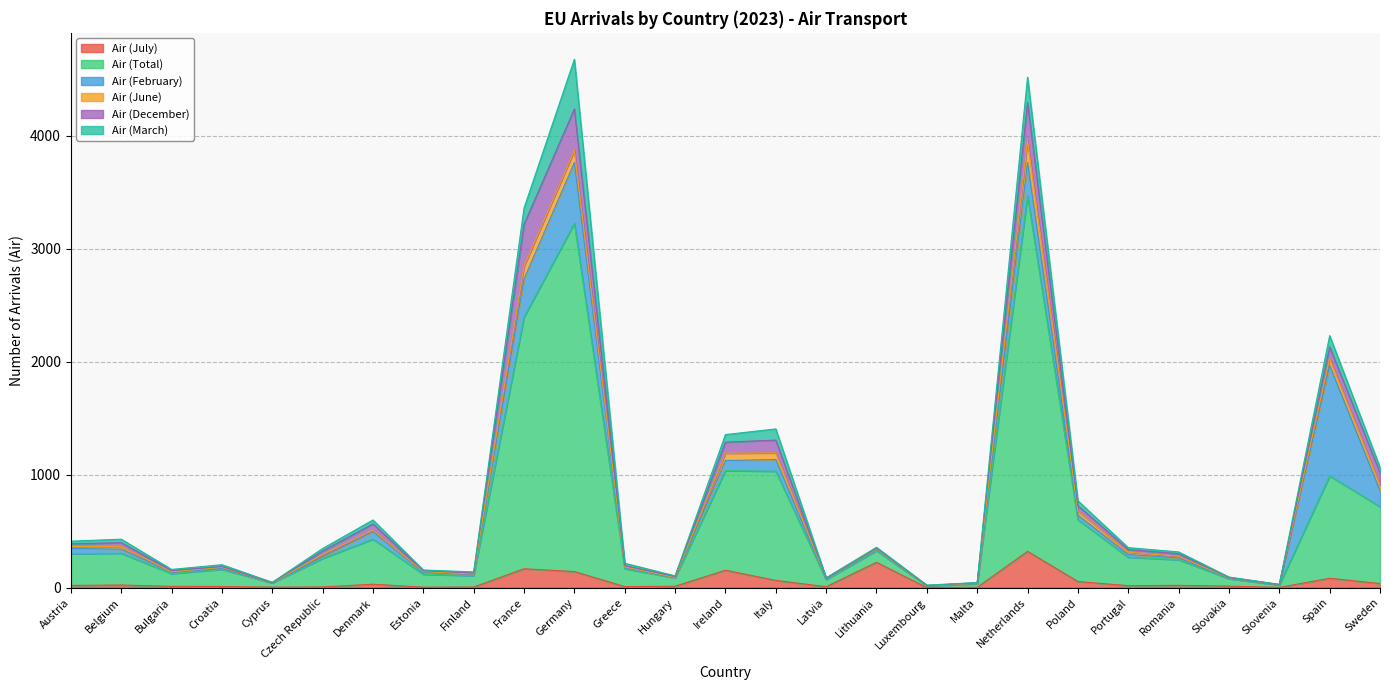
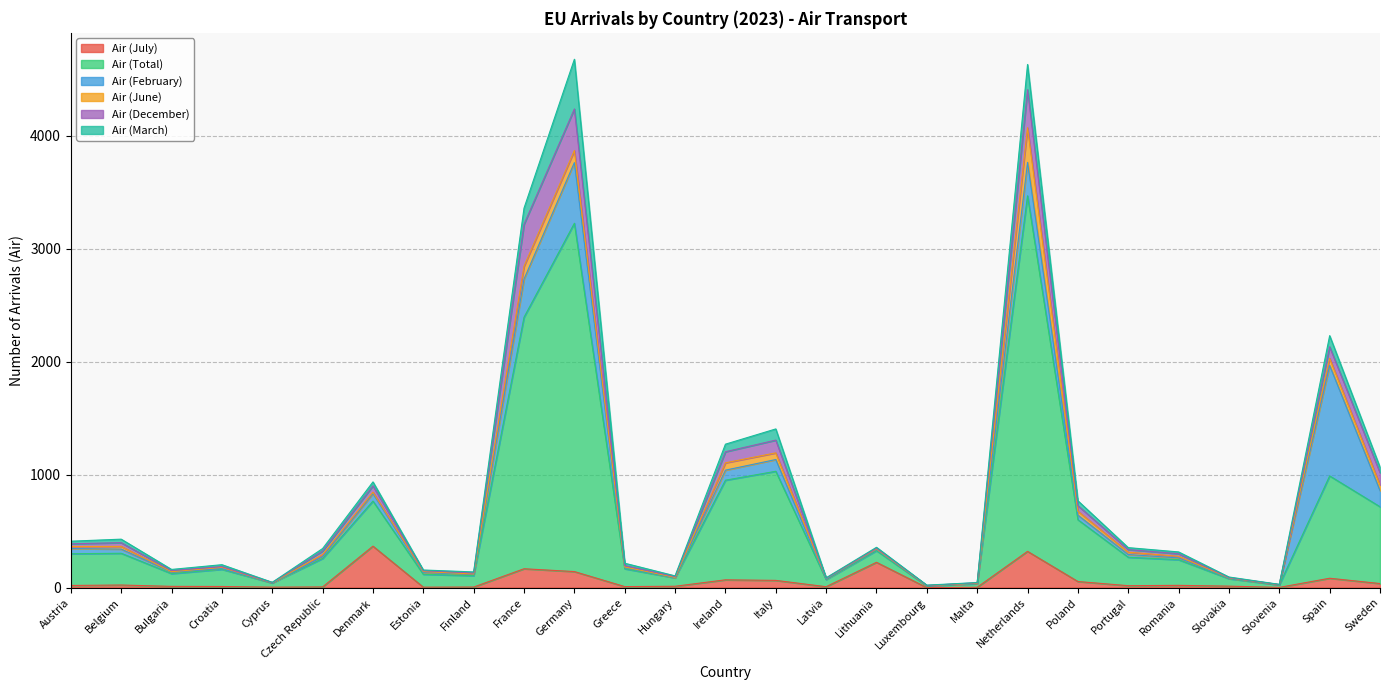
  {
    "Air (July)": {
      "Austria": 20,
      "Belgium": 20,
      "Bulgaria": 10,
      "Croatia": 10,
      "Cyprus": 0,
      "Czech Republic": 10,
-     "Denmark": 30,
+     "Denmark": 370,
      "Estonia": 0,
      "Finland": 10,
      "France": 170,
      "Germany": 140,
      "Greece": 10,
      "Hungary": 10,
-     "Ireland": 150,
+     "Ireland": 70,
      "Italy": 60,
      "Latvia": 10,
      "Lithuania": 220,
      "Malta": 0,
      "Netherlands": 320,
      "Poland": 50,
      "Portugal": 20,
      "Romania": 20,
      "Slovakia": 10,
      "Spain": 80,
      "Sweden": 40
    },
    "Air (February)": {
      "Belgium": 40,
      "France": 340,
      "Germany": 540,
      "Ireland": 90,
      "Italy": 100,
      "Netherlands": 300,
      "Poland": 40,
      "Spain": 980,
      "Sweden": 140
    },
    "Air (June)": {
      "Belgium": 20,
      "France": 110,
      "Germany": 110,
      "Ireland": 70,
      "Italy": 60,
-     "Netherlands": 190,
+     "Netherlands": 310,
      "Poland": 30,
      "Spain": 60,
      "Sweden": 50
    },
    "Air (December)": {
      "Austria": 20,
      "Belgium": 30,
      "Denmark": 60,
      "France": 370,
      "Germany": 370,
      "Ireland": 100,
      "Italy": 110,
      "Netherlands": 340,
      "Poland": 50,
      "Spain": 100,
      "Sweden": 110
    }
  }
